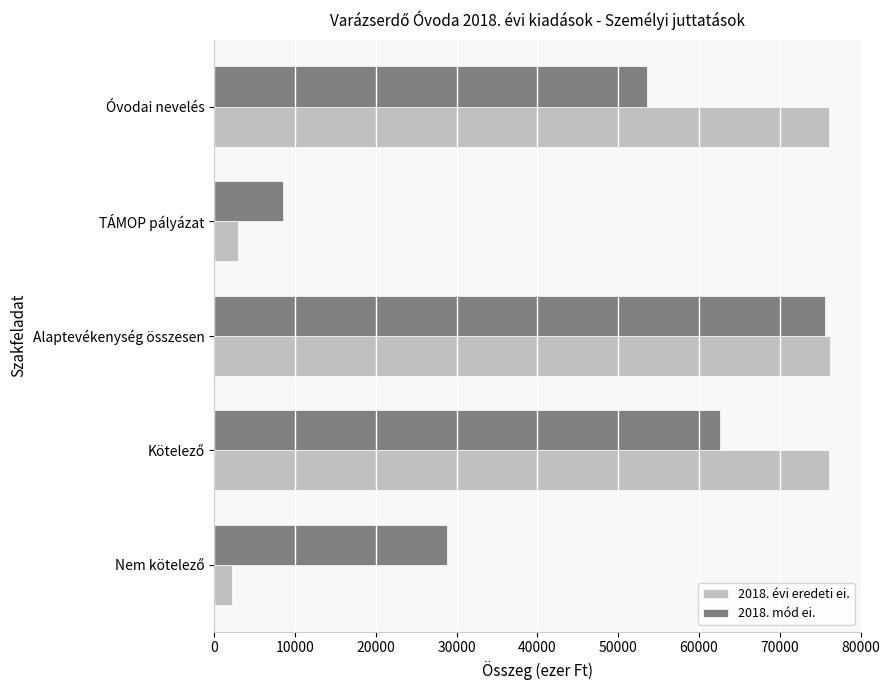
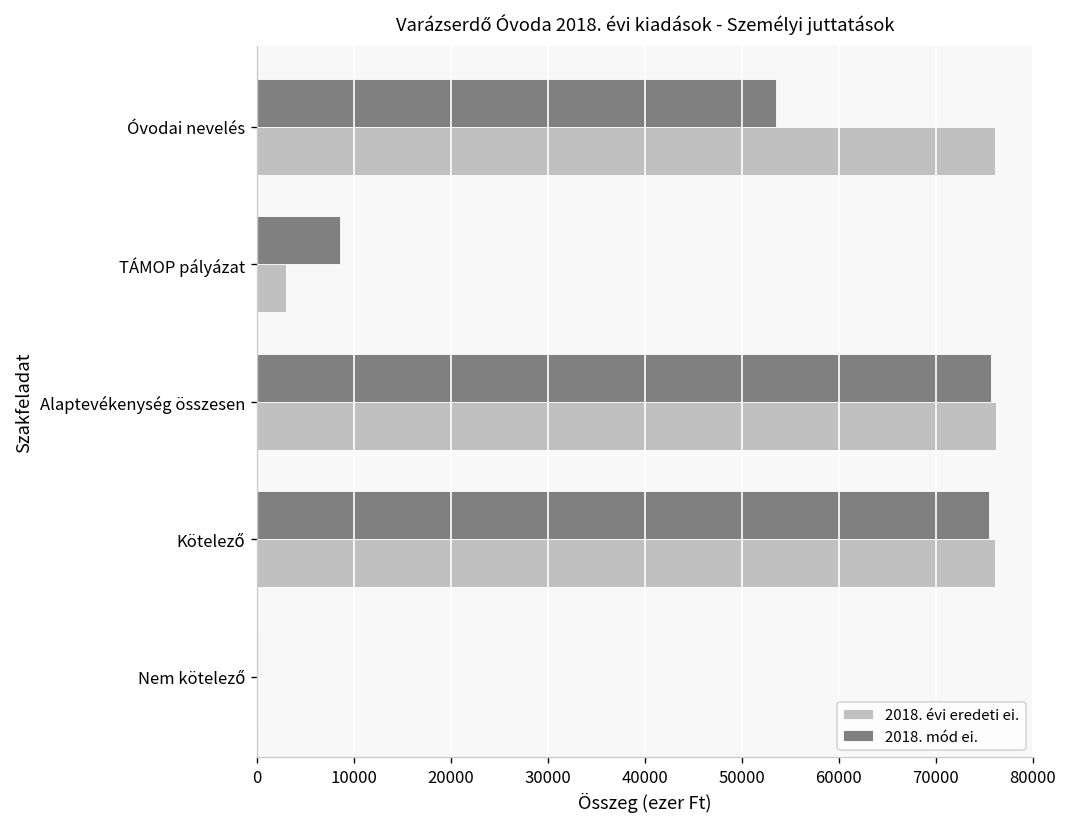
  {
    "2018. évi eredeti ei.": {
      "Óvodai nevelés": 76000,
      "TÁMOP pályázat": 3000,
      "Alaptevékenység összesen": 76000,
      "Kötelező": 76000,
-     "Nem kötelező": 2000
+     "Nem kötelező": 0
    },
    "2018. mód ei.": {
      "Óvodai nevelés": 54000,
      "TÁMOP pályázat": 9000,
      "Alaptevékenység összesen": 76000,
-     "Kötelező": 63000,
-     "Nem kötelező": 29000
+     "Kötelező": 76000,
+     "Nem kötelező": 0
    }
  }
